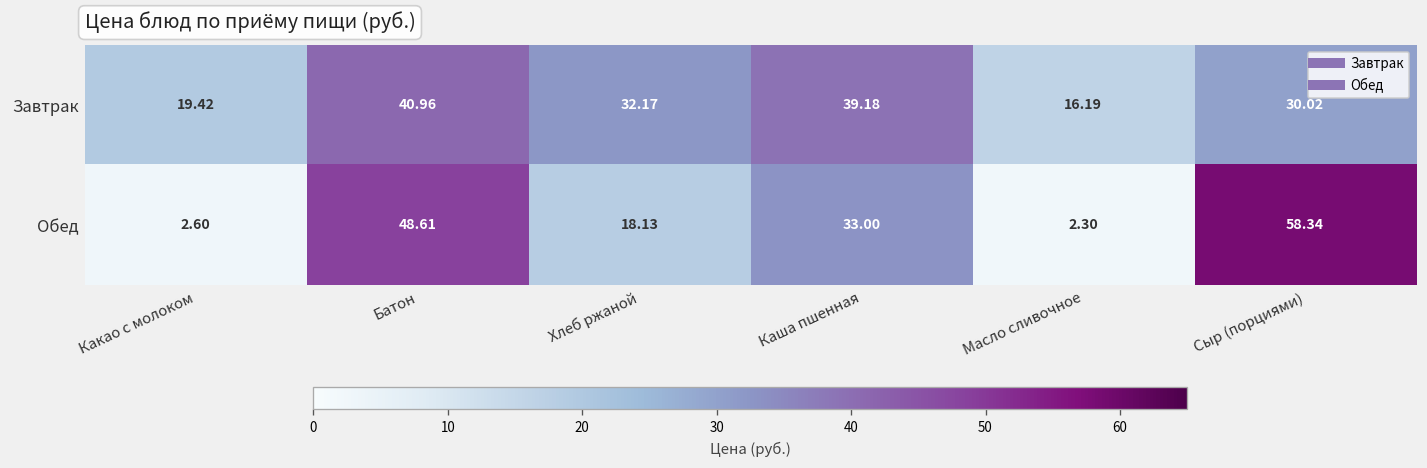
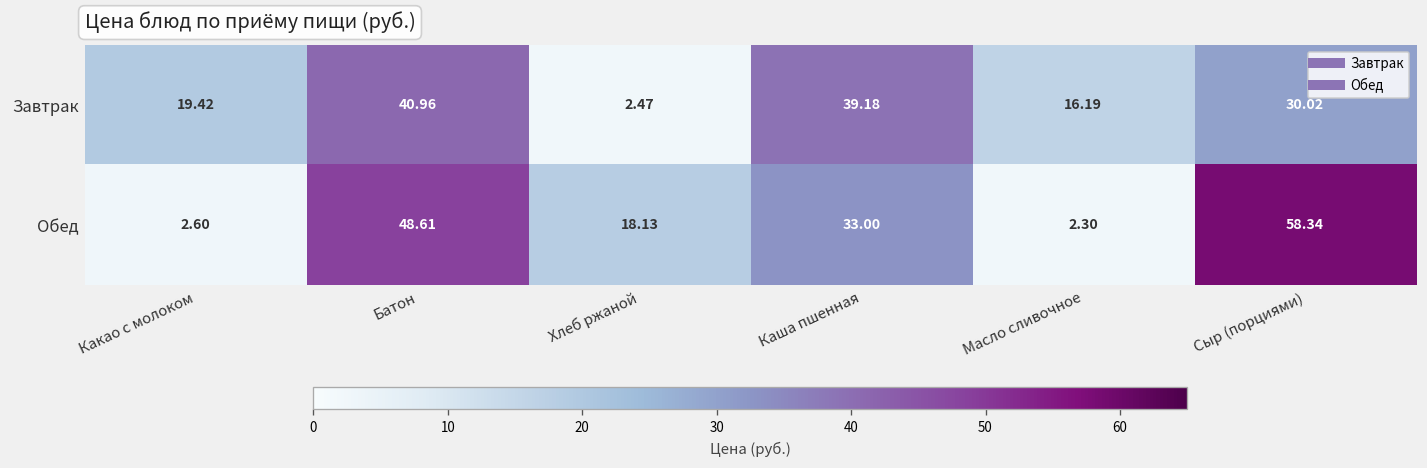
  {
    "Завтрак": {
      "Какао с молоком": 19.42,
      "Батон": 40.96,
-     "Хлеб ржаной": 32.17,
+     "Хлеб ржаной": 2.47,
      "Каша пшенная": 39.18,
      "Масло сливочное": 16.19,
      "Сыр (порциями)": 30.02
    },
    "Обед": {
      "Какао с молоком": 2.60,
      "Батон": 48.61,
      "Хлеб ржаной": 18.13,
      "Каша пшенная": 33.00,
      "Масло сливочное": 2.30,
      "Сыр (порциями)": 58.34
    }
  }
